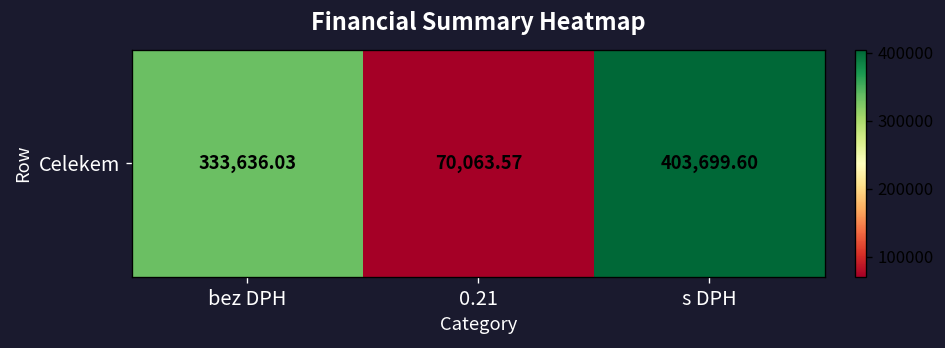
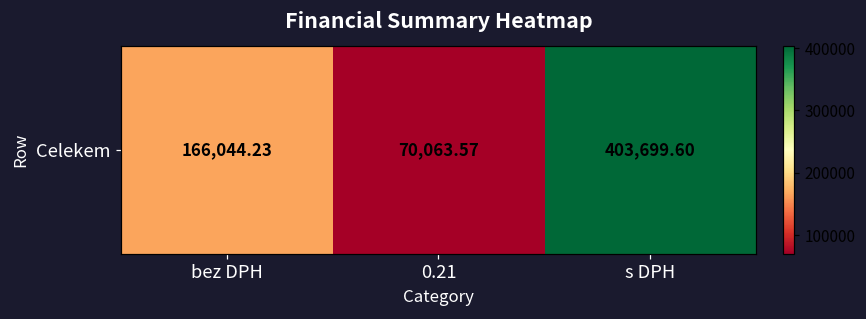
  {
    "Celekem": {
-     "bez DPH": "333,636.03",
+     "bez DPH": "166,044.23",
      "0.21": "70,063.57",
      "s DPH": "403,699.60"
    }
  }
